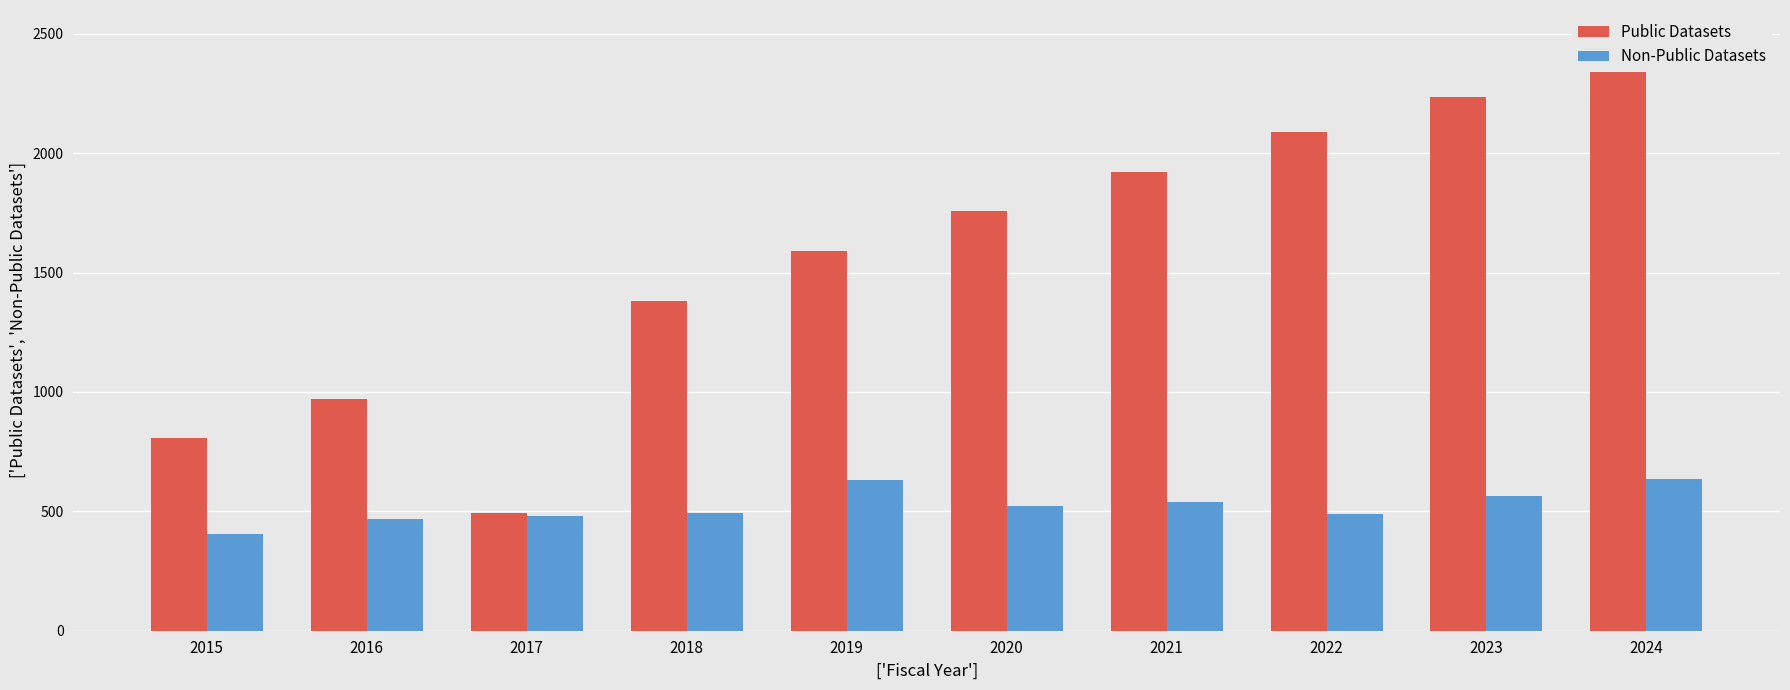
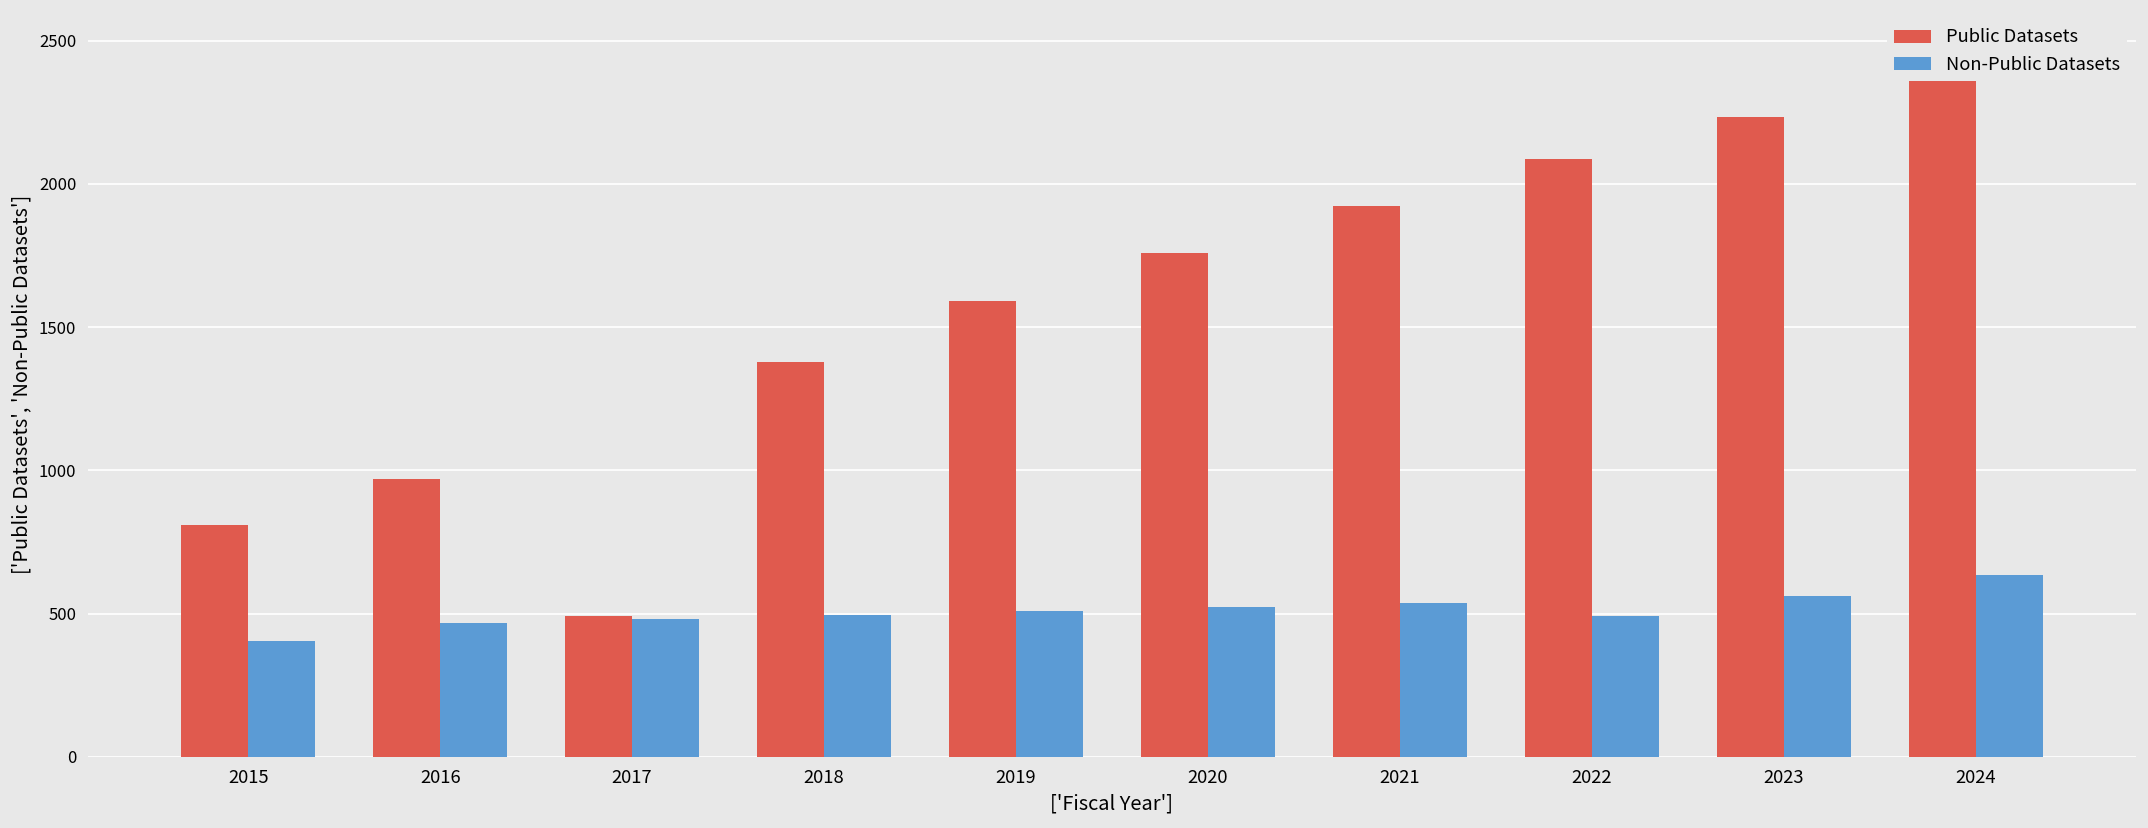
  {
    "Public Datasets": {
      "2015": 810,
      "2016": 970,
      "2017": 490,
      "2018": 1380,
      "2019": 1590,
      "2020": 1760,
      "2021": 1920,
      "2022": 2090,
      "2023": 2230
    },
    "Non-Public Datasets": {
      "2015": 410,
      "2016": 470,
      "2017": 480,
      "2018": 500,
-     "2019": 630,
+     "2019": 510,
      "2020": 520,
      "2021": 540,
      "2022": 490,
      "2023": 560,
      "2024": 640
    }
  }
